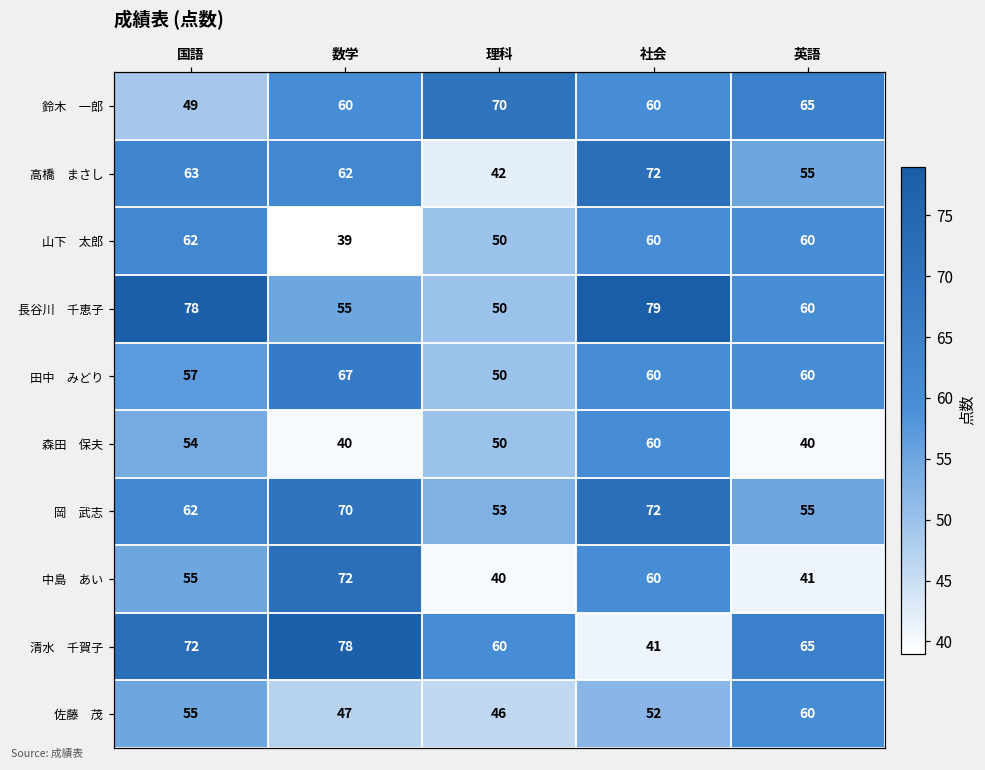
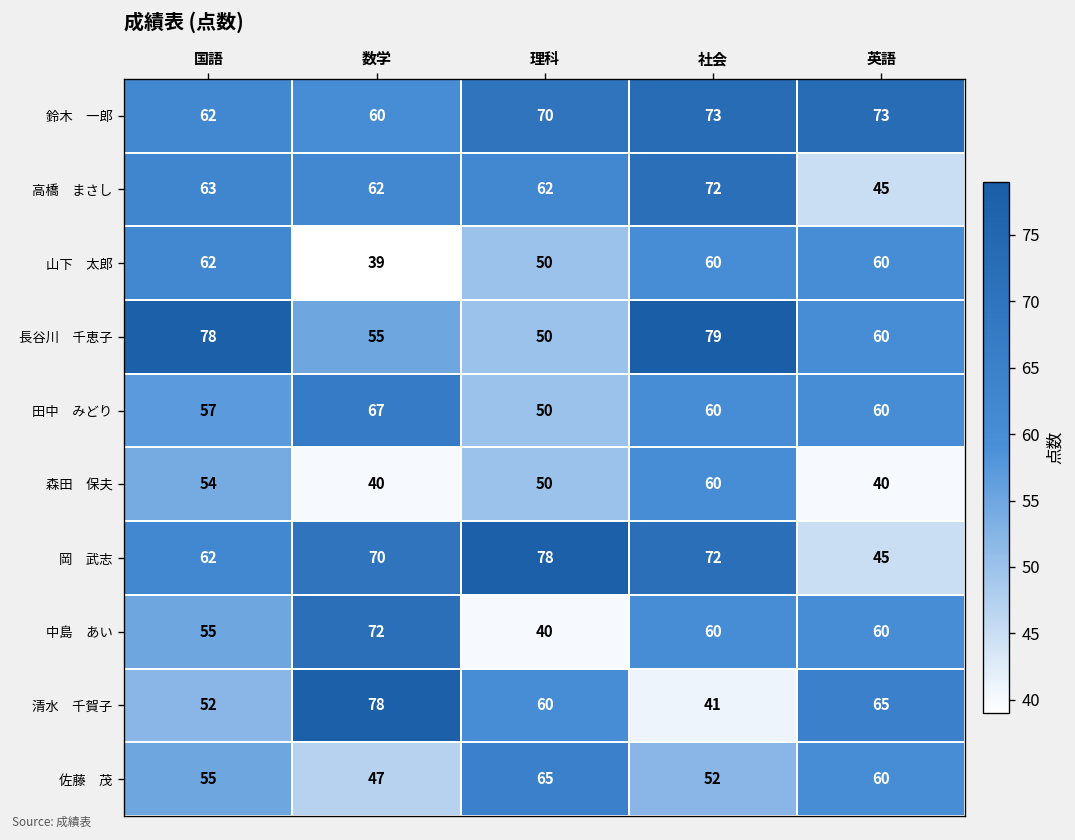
  {
    "鈴木 一郎": {
-     "国語": 49,
+     "国語": 62,
      "数学": 60,
      "理科": 70,
-     "社会": 60,
-     "英語": 65
+     "社会": 73,
+     "英語": 73
    },
    "高橋 まさし": {
      "国語": 63,
      "数学": 62,
-     "理科": 42,
+     "理科": 62,
      "社会": 72,
-     "英語": 55
+     "英語": 45
    },
    "山下 太郎": {
      "国語": 62,
      "数学": 39,
      "理科": 50,
      "社会": 60,
      "英語": 60
    },
    "長谷川 千恵子": {
      "国語": 78,
      "数学": 55,
      "理科": 50,
      "社会": 79,
      "英語": 60
    },
    "田中 みどり": {
      "国語": 57,
      "数学": 67,
      "理科": 50,
      "社会": 60,
      "英語": 60
    },
    "森田 保夫": {
      "国語": 54,
      "数学": 40,
      "理科": 50,
      "社会": 60,
      "英語": 40
    },
    "岡 武志": {
      "国語": 62,
      "数学": 70,
-     "理科": 53,
+     "理科": 78,
      "社会": 72,
-     "英語": 55
+     "英語": 45
    },
    "中島 あい": {
      "国語": 55,
      "数学": 72,
      "理科": 40,
      "社会": 60,
-     "英語": 41
+     "英語": 60
    },
    "清水 千賀子": {
-     "国語": 72,
+     "国語": 52,
      "数学": 78,
      "理科": 60,
      "社会": 41,
      "英語": 65
    },
    "佐藤 茂": {
      "国語": 55,
      "数学": 47,
-     "理科": 46,
+     "理科": 65,
      "社会": 52,
      "英語": 60
    }
  }
